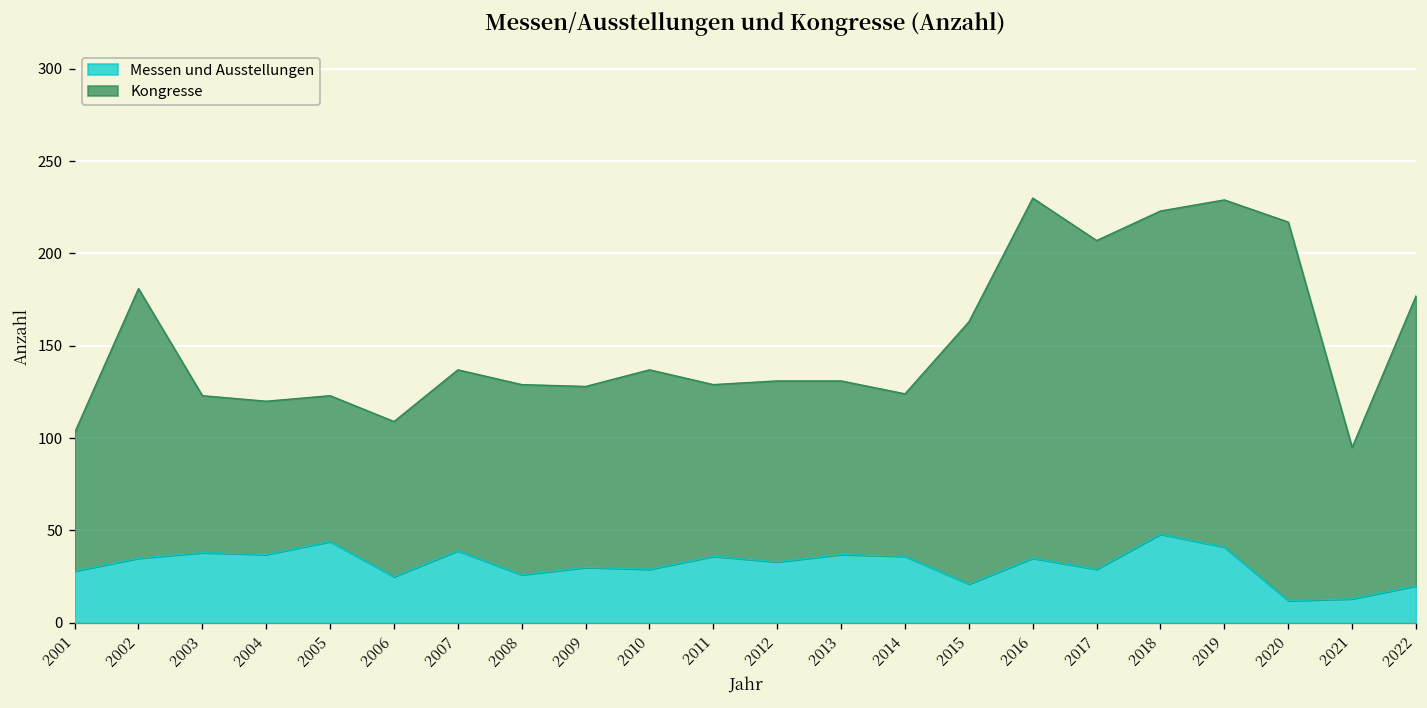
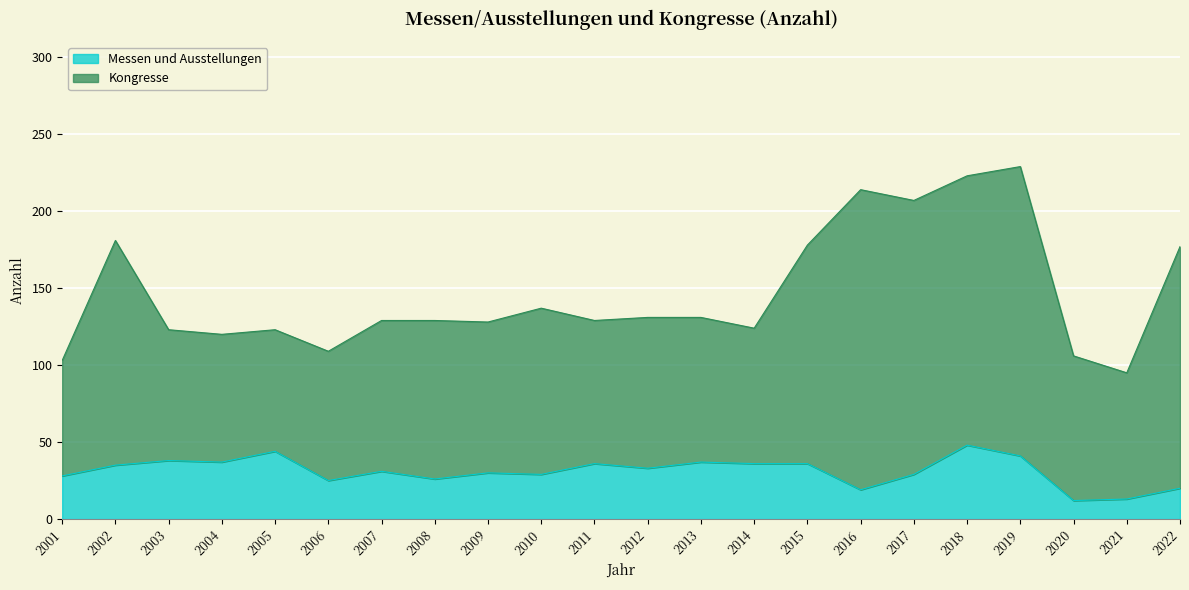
  {
    "Messen und Ausstellungen": {
      "2001": 28,
      "2002": 35,
      "2003": 38,
      "2004": 37,
      "2005": 44,
      "2006": 25,
-     "2007": 39,
+     "2007": 31,
      "2008": 26,
      "2009": 30,
      "2010": 29,
      "2011": 36,
      "2012": 33,
      "2013": 37,
      "2014": 36,
-     "2015": 21,
-     "2016": 35,
+     "2015": 36,
+     "2016": 19,
      "2017": 29,
      "2018": 48,
      "2019": 41,
      "2020": 12,
      "2021": 13,
      "2022": 20
    },
    "Kongresse": {
      "2001": 75,
      "2002": 146,
      "2003": 85,
      "2004": 83,
      "2005": 79,
      "2006": 84,
      "2007": 98,
      "2008": 103,
      "2009": 98,
      "2010": 108,
      "2011": 93,
      "2012": 98,
      "2013": 94,
      "2014": 88,
      "2015": 142,
      "2016": 195,
      "2017": 178,
      "2018": 175,
      "2019": 188,
-     "2020": 205,
+     "2020": 94,
      "2021": 82,
      "2022": 157
    }
  }
